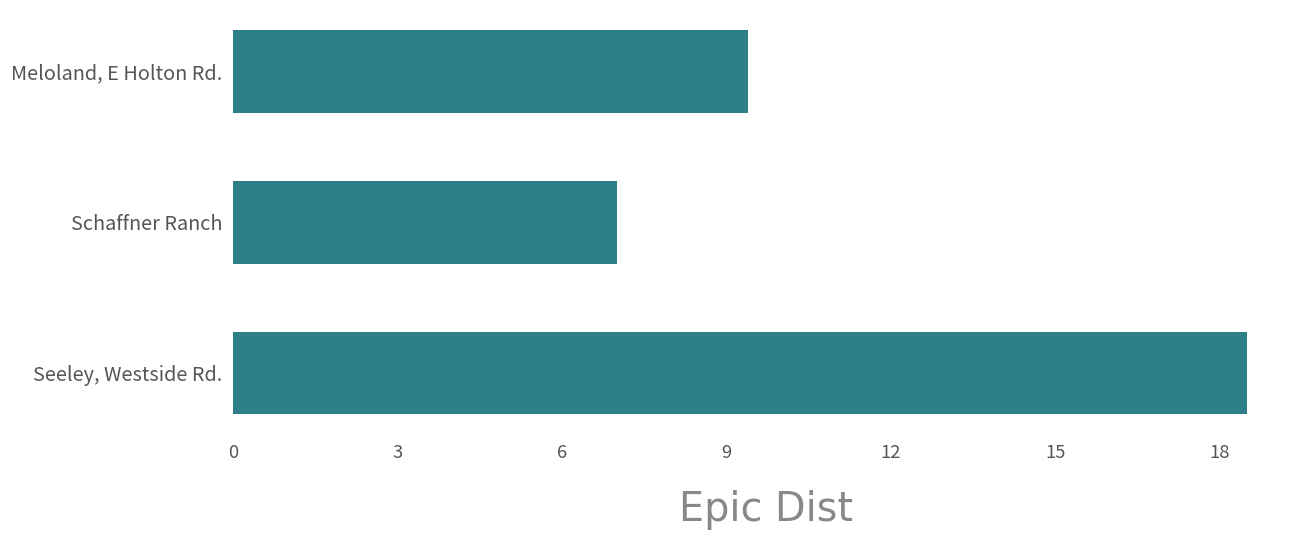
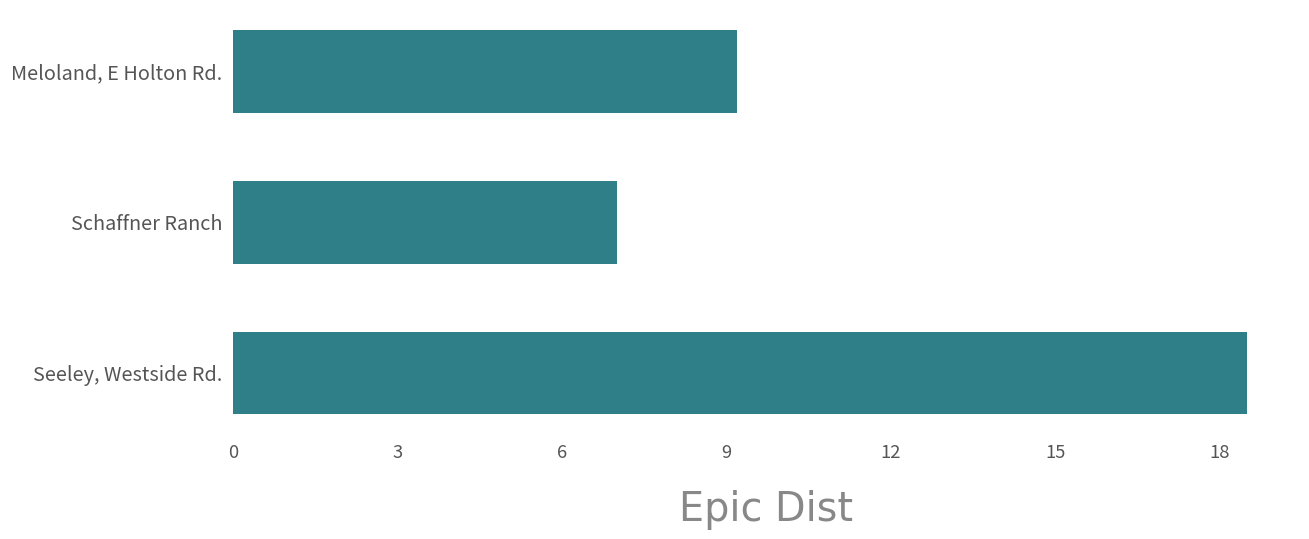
  {
-   "Meloland, E Holton Rd.": 9.4,
+   "Meloland, E Holton Rd.": 9.2,
    "Schaffner Ranch": 7.0,
    "Seeley, Westside Rd.": 18.5
  }
